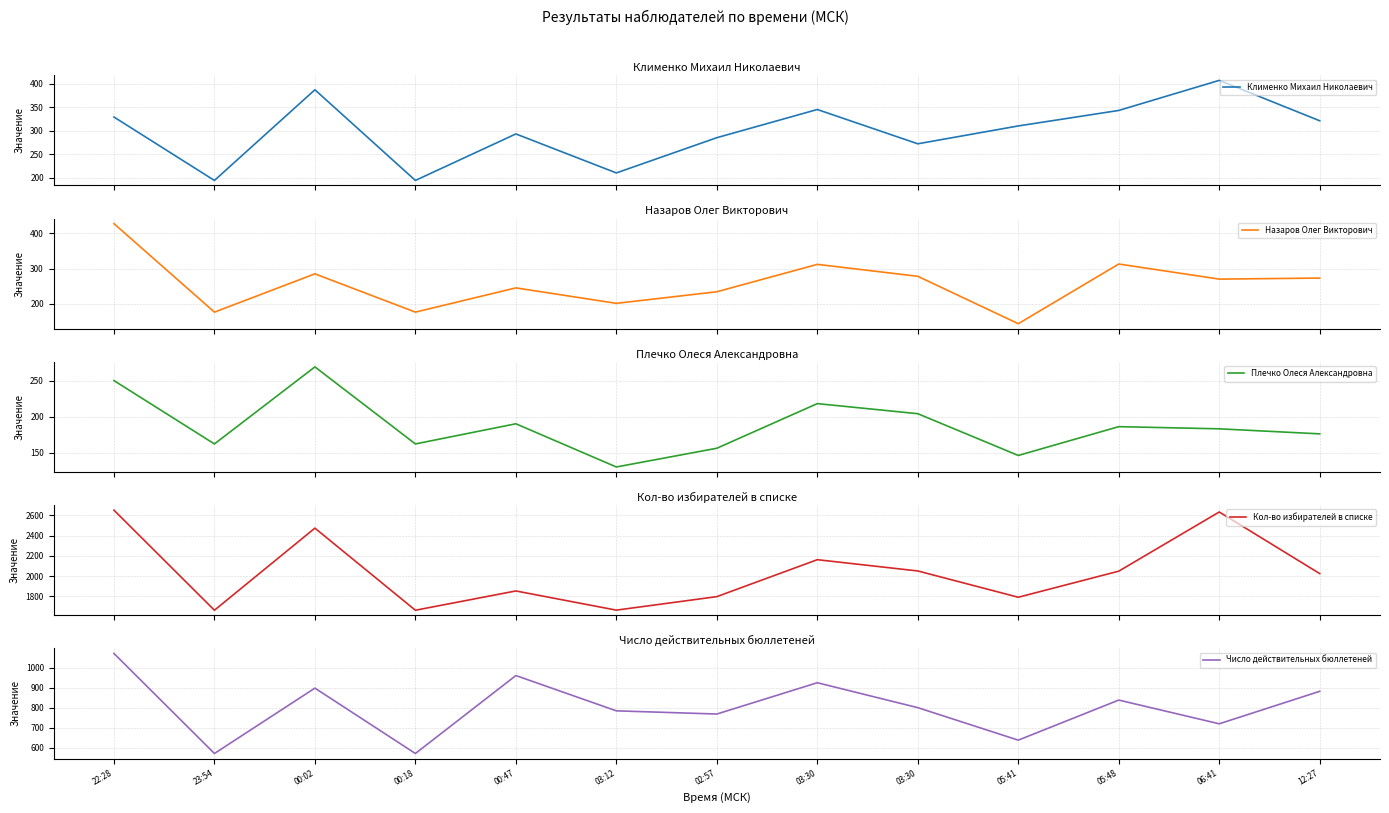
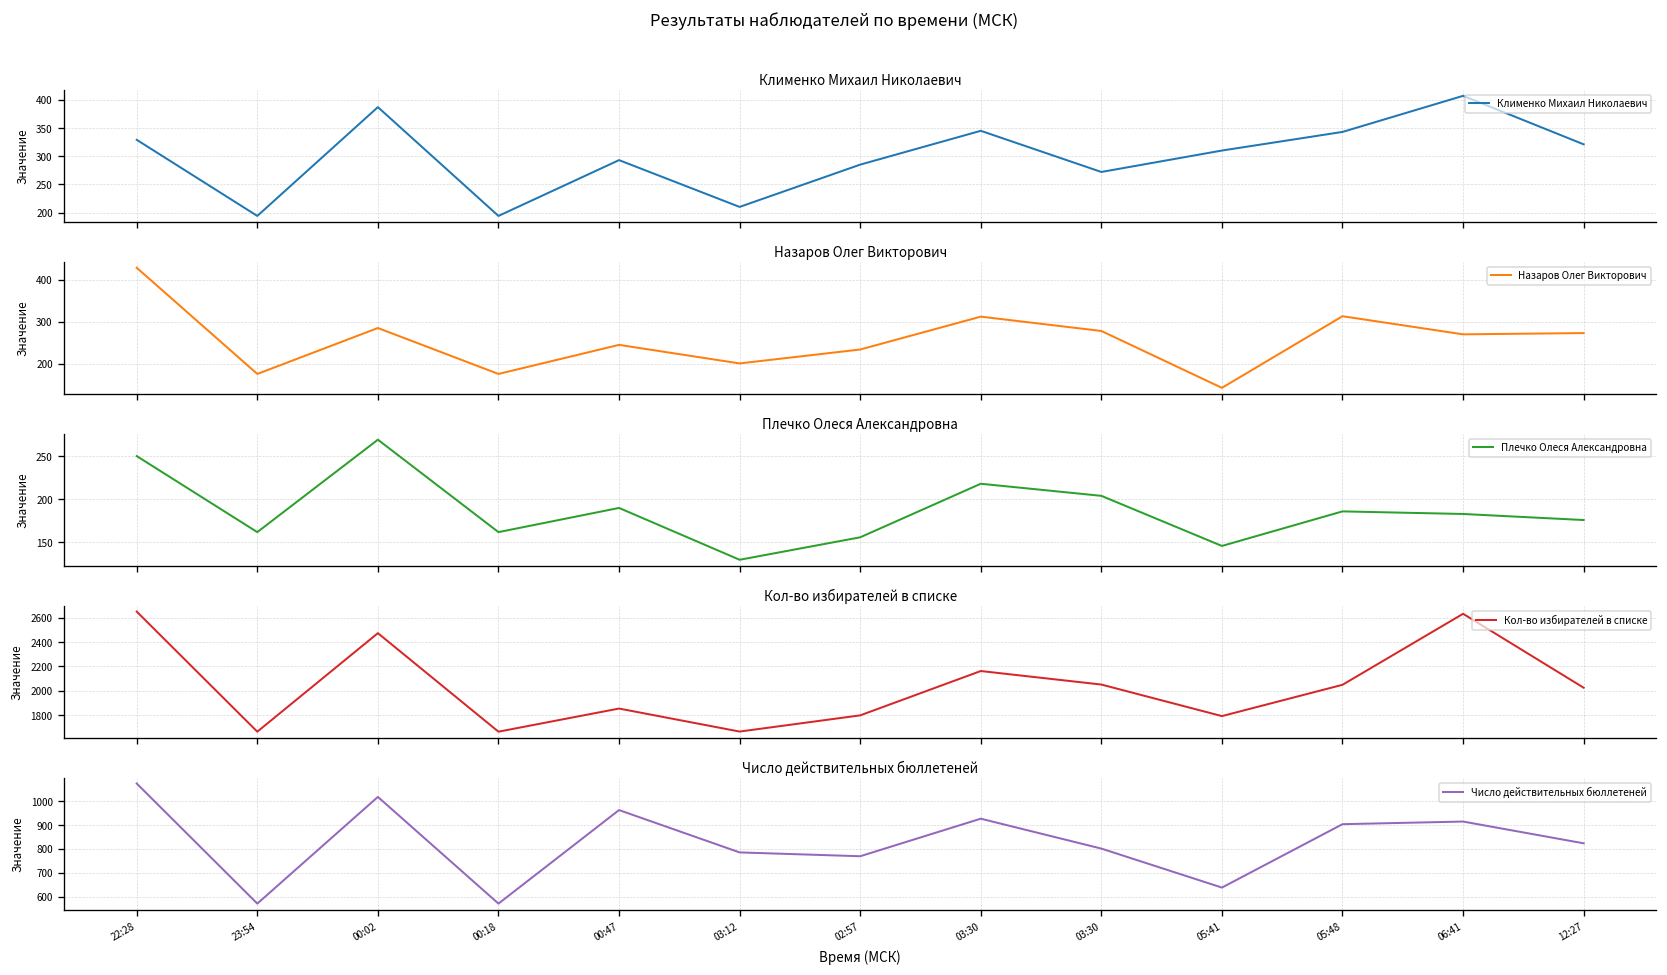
  {
    "Число действительных бюллетеней": {
      "22:28": 1070,
      "23:54": 570,
-     "00:02": 900,
+     "00:02": 1020,
      "00:18": 570,
      "00:47": 960,
      "03:12": 790,
      "02:57": 770,
      "05:41": 640,
-     "05:48": 840,
-     "06:41": 720,
-     "12:27": 880
+     "05:48": 900,
+     "06:41": 910,
+     "12:27": 820
    }
  }
